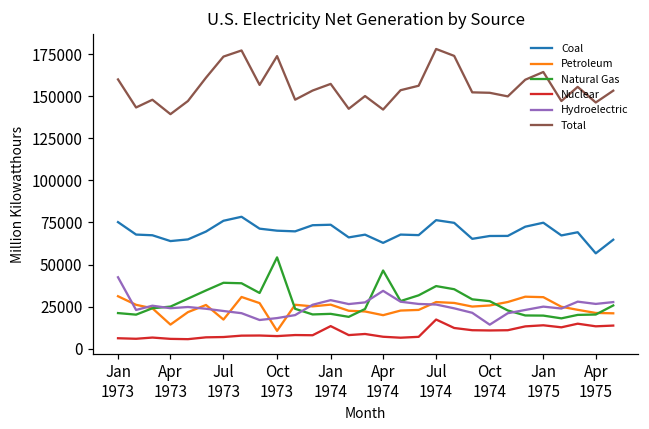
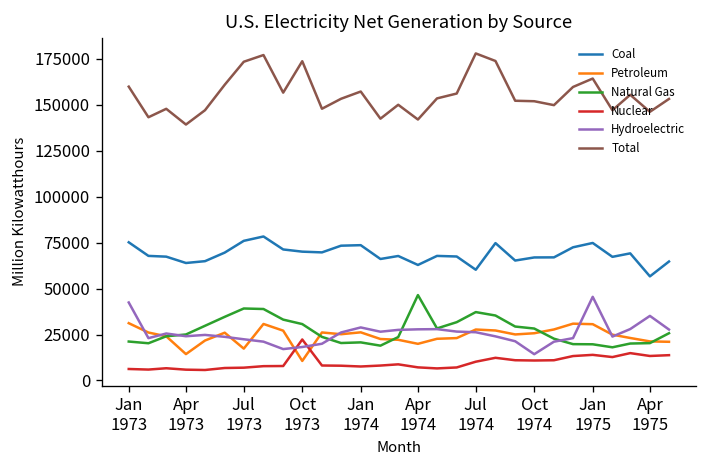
  {
    "Coal": {
      "Jan 1973": 75000,
      "Apr 1973": 64000,
      "Jul 1973": 76000,
      "Oct 1973": 70000,
      "Jan 1974": 74000,
      "Apr 1974": 63000,
-     "Jul 1974": 76000,
+     "Jul 1974": 60000,
      "Oct 1974": 67000,
      "Jan 1975": 75000,
      "Apr 1975": 57000
    },
    "Petroleum": {
      "Jan 1973": 31000,
      "Apr 1973": 14000,
      "Jul 1973": 17000,
      "Oct 1973": 11000,
      "Jan 1974": 26000,
      "Apr 1974": 20000,
      "Oct 1974": 26000,
      "Jan 1975": 31000
    },
    "Natural Gas": {
      "Jan 1973": 21000,
      "Jul 1973": 39000,
-     "Oct 1973": 54000,
+     "Oct 1973": 31000,
      "Jan 1974": 21000,
      "Apr 1974": 46000,
      "Jul 1974": 37000,
      "Oct 1974": 28000,
      "Jan 1975": 20000
    },
    "Nuclear": {
      "Jan 1973": 6000,
      "Apr 1973": 6000,
      "Jul 1973": 7000,
-     "Oct 1973": 8000,
-     "Jan 1974": 13000,
+     "Oct 1973": 22000,
+     "Jan 1974": 8000,
      "Apr 1974": 7000,
-     "Jul 1974": 17000,
+     "Jul 1974": 10000,
      "Oct 1974": 11000,
      "Jan 1975": 14000,
      "Apr 1975": 13000
    },
    "Hydroelectric": {
      "Jan 1973": 42000,
      "Jul 1973": 22000,
      "Oct 1973": 18000,
      "Jan 1974": 29000,
-     "Apr 1974": 34000,
+     "Apr 1974": 28000,
      "Oct 1974": 14000,
-     "Jan 1975": 25000,
-     "Apr 1975": 27000
+     "Jan 1975": 46000,
+     "Apr 1975": 35000
    },
    "Total": {
      "Jan 1973": 160000,
      "Apr 1973": 139000,
      "Jul 1973": 173000,
      "Oct 1973": 174000,
      "Jan 1974": 157000,
      "Apr 1974": 142000,
      "Jul 1974": 178000,
      "Oct 1974": 152000,
      "Jan 1975": 164000,
      "Apr 1975": 146000
    }
  }
